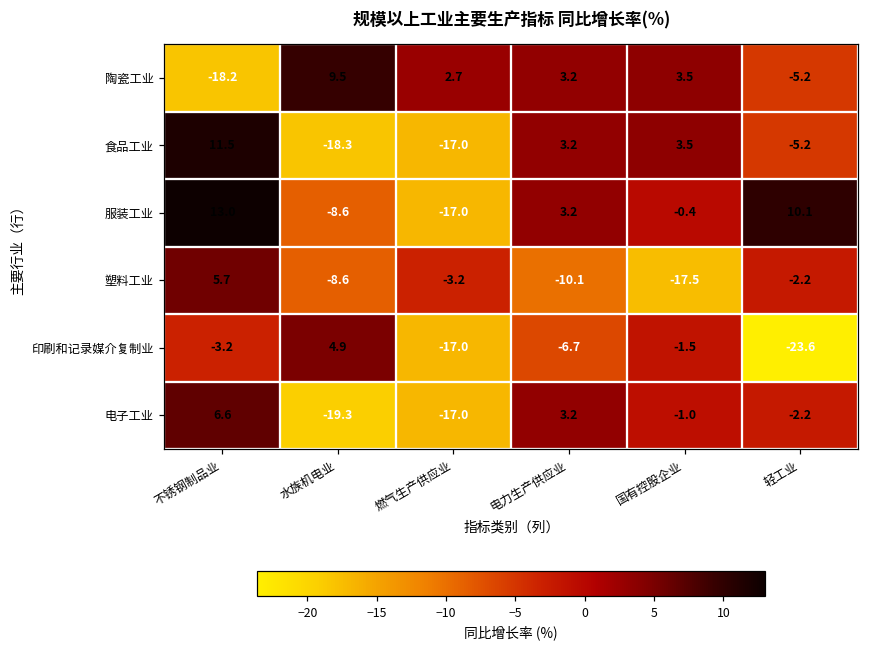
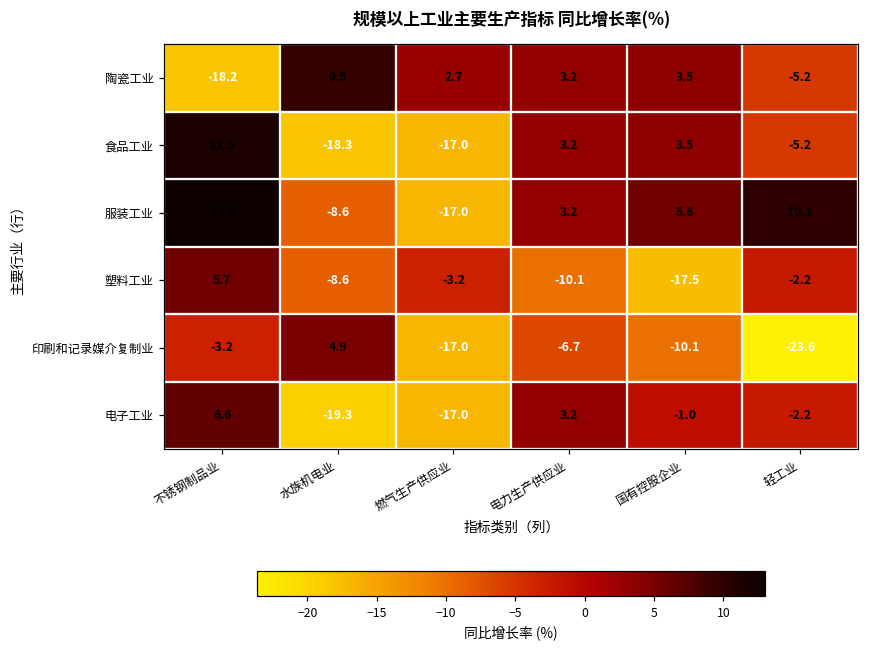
  {
    "陶瓷工业": {
      "不锈钢制品业": -18.2,
      "水族机电业": 9.5,
      "燃气生产供应业": 2.7,
      "电力生产供应业": 3.2,
      "国有控股企业": 3.5,
      "轻工业": -5.2
    },
    "食品工业": {
      "水族机电业": -18.3,
      "燃气生产供应业": -17.0,
      "电力生产供应业": 3.2,
      "国有控股企业": 3.5,
      "轻工业": -5.2
    },
    "服装工业": {
      "水族机电业": -8.6,
      "燃气生产供应业": -17.0,
      "电力生产供应业": 3.2,
-     "国有控股企业": -0.4
+     "国有控股企业": 5.6
    },
    "塑料工业": {
      "不锈钢制品业": 5.7,
      "水族机电业": -8.6,
      "燃气生产供应业": -3.2,
      "电力生产供应业": -10.1,
      "国有控股企业": -17.5,
      "轻工业": -2.2
    },
    "印刷和记录媒介复制业": {
      "不锈钢制品业": -3.2,
      "水族机电业": 4.9,
      "燃气生产供应业": -17.0,
      "电力生产供应业": -6.7,
-     "国有控股企业": -1.5,
+     "国有控股企业": -10.1,
      "轻工业": -23.6
    },
    "电子工业": {
      "不锈钢制品业": 6.6,
      "水族机电业": -19.3,
      "燃气生产供应业": -17.0,
      "电力生产供应业": 3.2,
      "国有控股企业": -1.0,
      "轻工业": -2.2
    }
  }
